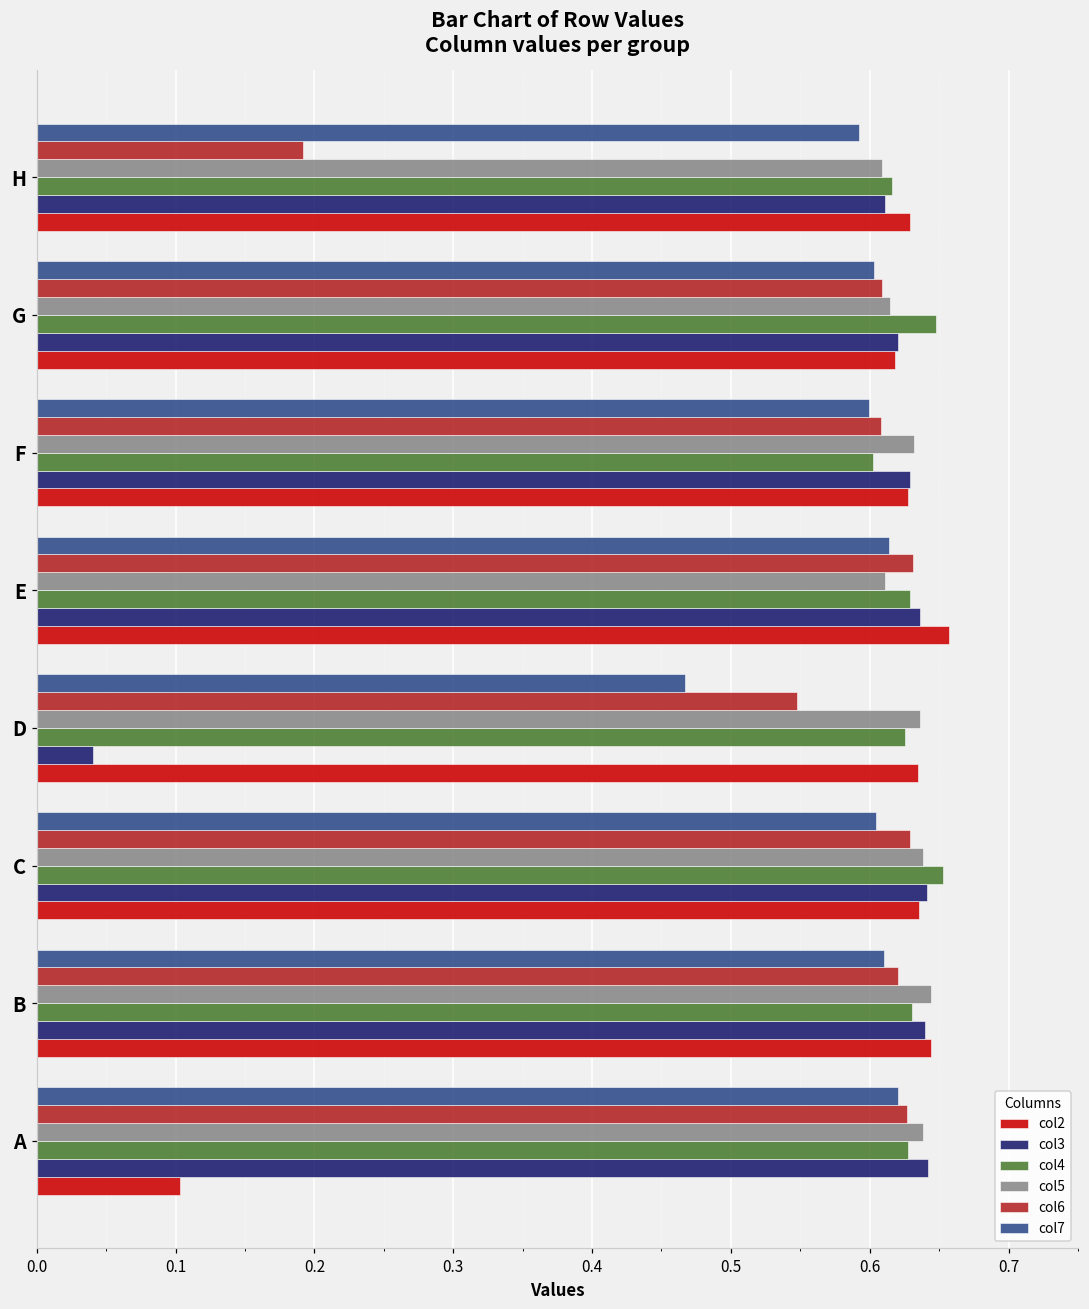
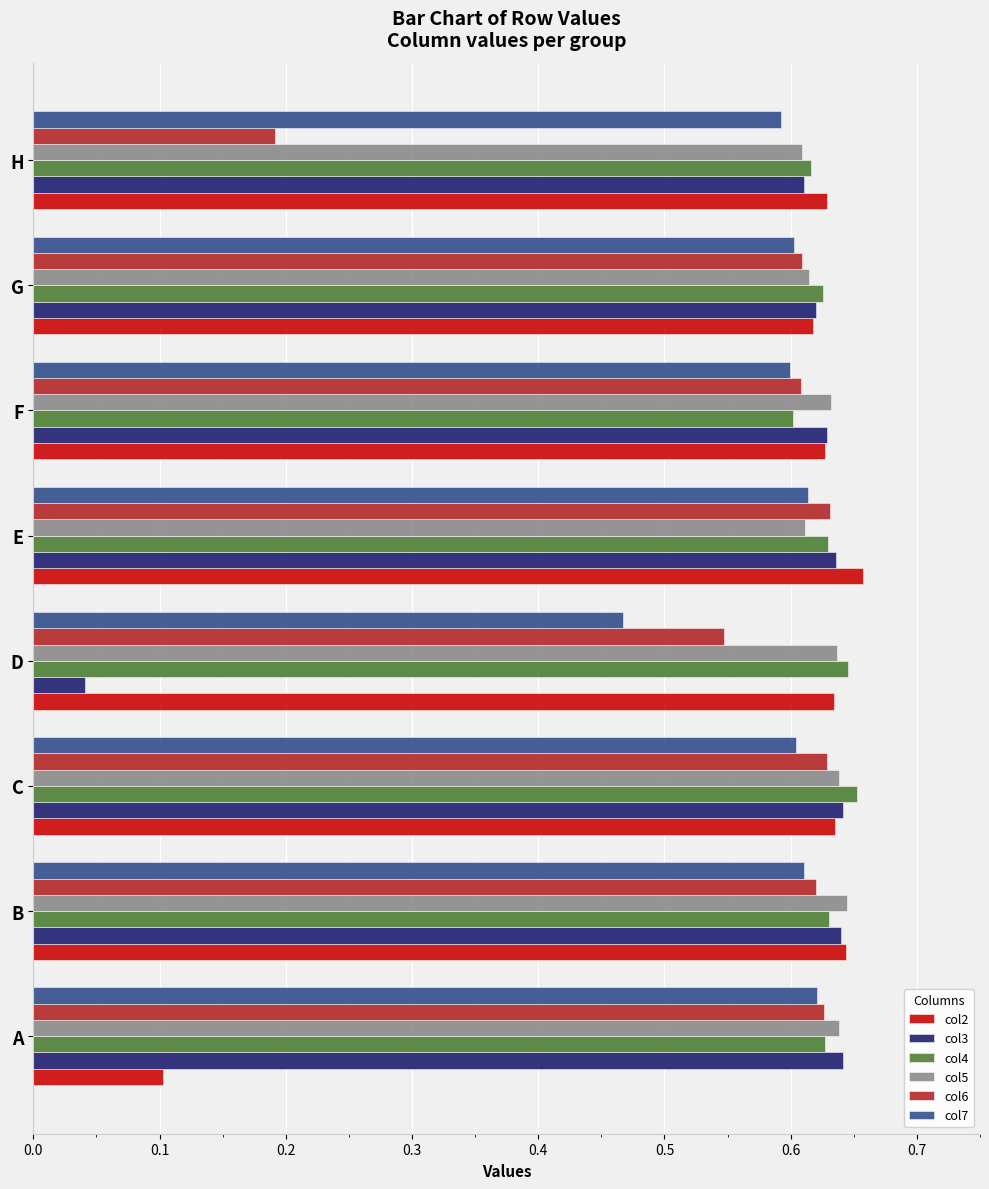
  {
    "col4": {
      "H": 0.616,
-     "G": 0.648,
+     "G": 0.626,
      "F": 0.602,
      "E": 0.629,
-     "D": 0.625,
+     "D": 0.645,
      "C": 0.653,
      "B": 0.630,
      "A": 0.627
    },
    "col5": {
      "H": 0.609,
      "G": 0.615,
      "F": 0.632,
      "E": 0.611,
      "D": 0.637,
      "C": 0.638,
      "B": 0.644,
      "A": 0.638
    }
  }
